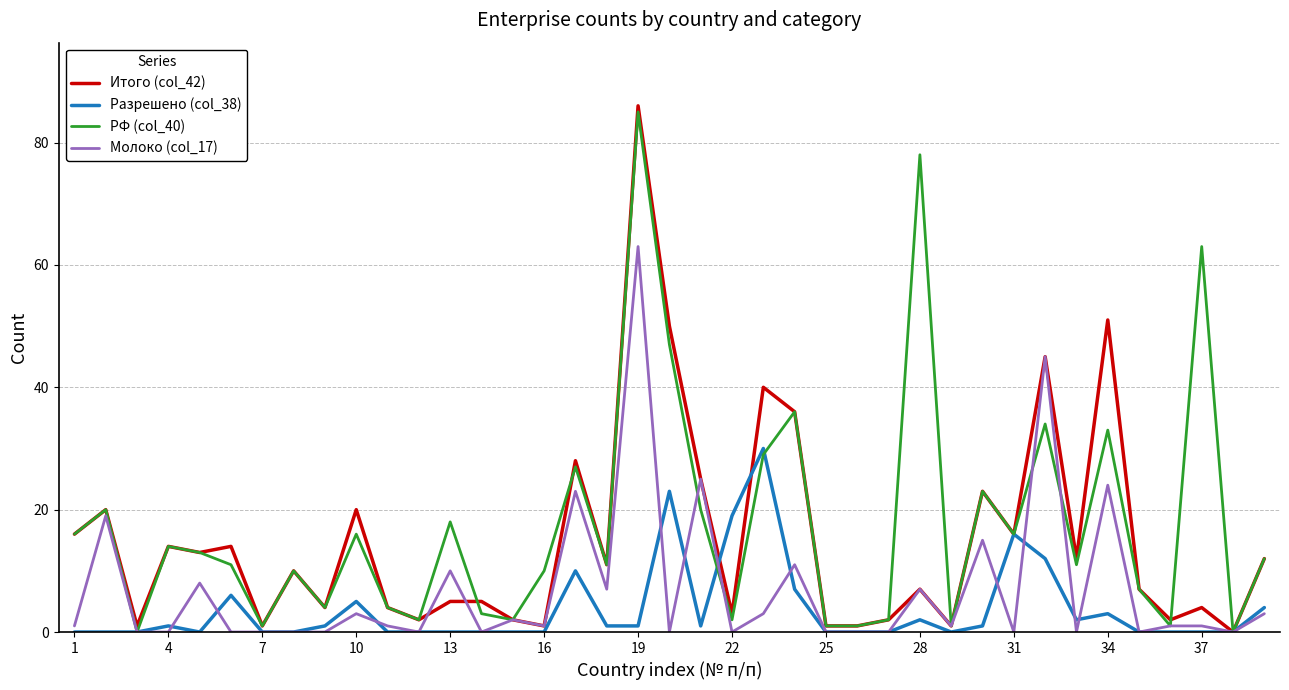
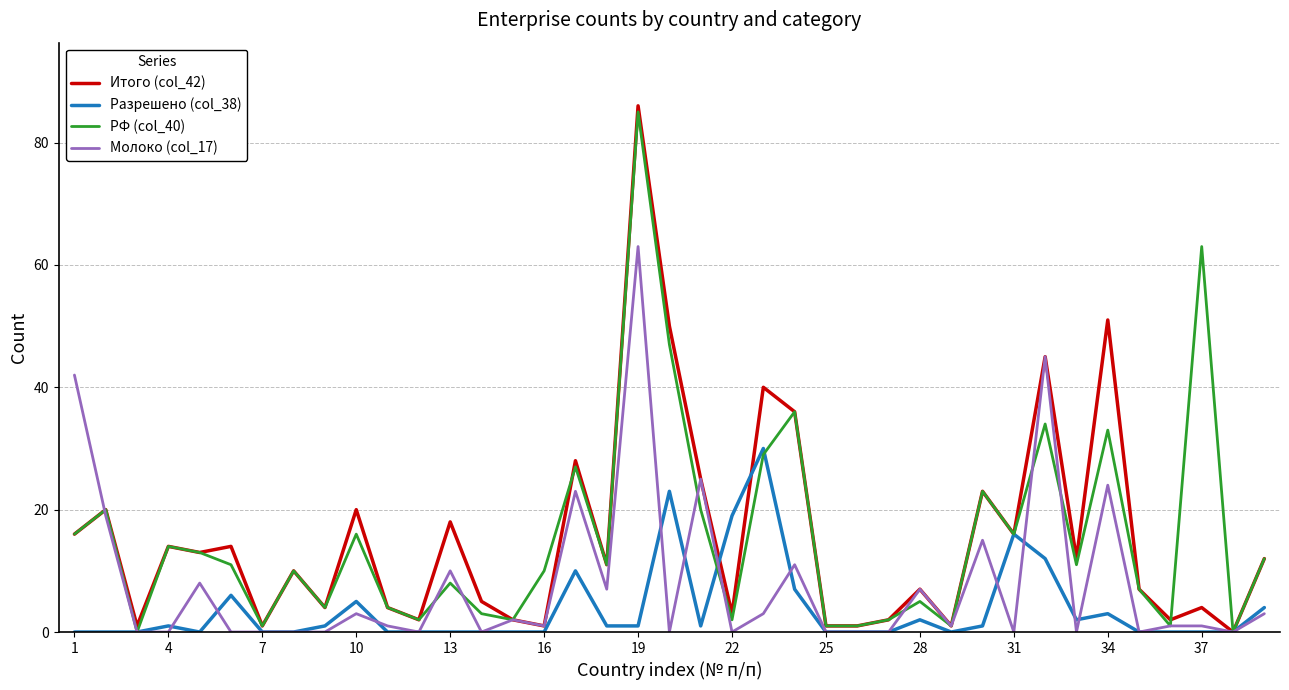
  {
    "Итого (col_42)": {
      "10": 20,
-     "13": 5,
+     "13": 18,
      "19": 86,
      "22": 3,
      "34": 51,
      "37": 4
    },
    "Разрешено (col_38)": {
      "1": 0,
      "4": 1,
      "10": 5,
      "13": 0,
      "16": 0,
      "19": 1,
      "22": 19,
      "28": 2,
      "34": 3,
      "37": 0
    },
    "РФ (col_40)": {
      "10": 16,
-     "13": 18,
+     "13": 8,
      "16": 10,
      "19": 85,
      "22": 2,
-     "28": 78,
+     "28": 5,
      "34": 33,
      "37": 63
    },
    "Молоко (col_17)": {
-     "1": 1,
+     "1": 42,
      "4": 0,
      "10": 3,
      "13": 10,
      "19": 63,
      "22": 0,
      "31": 0,
      "34": 24,
      "37": 1
    }
  }
